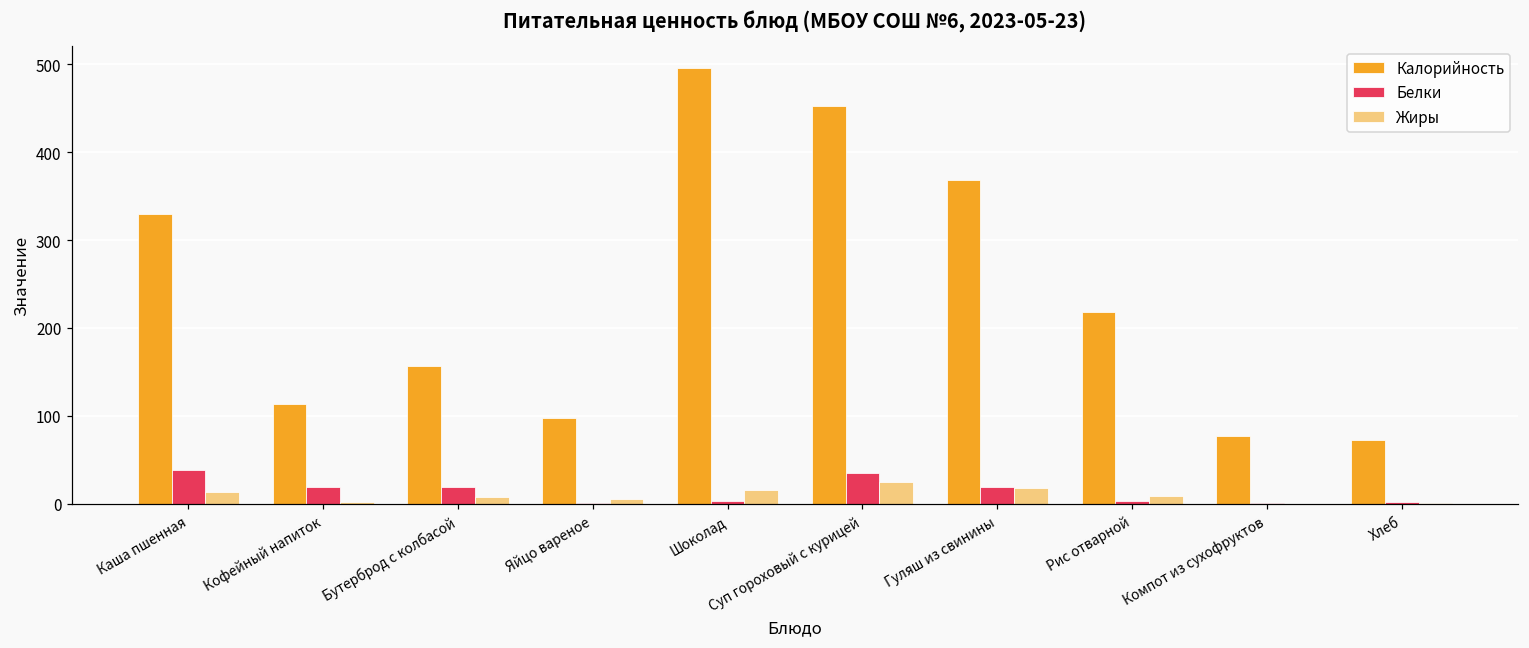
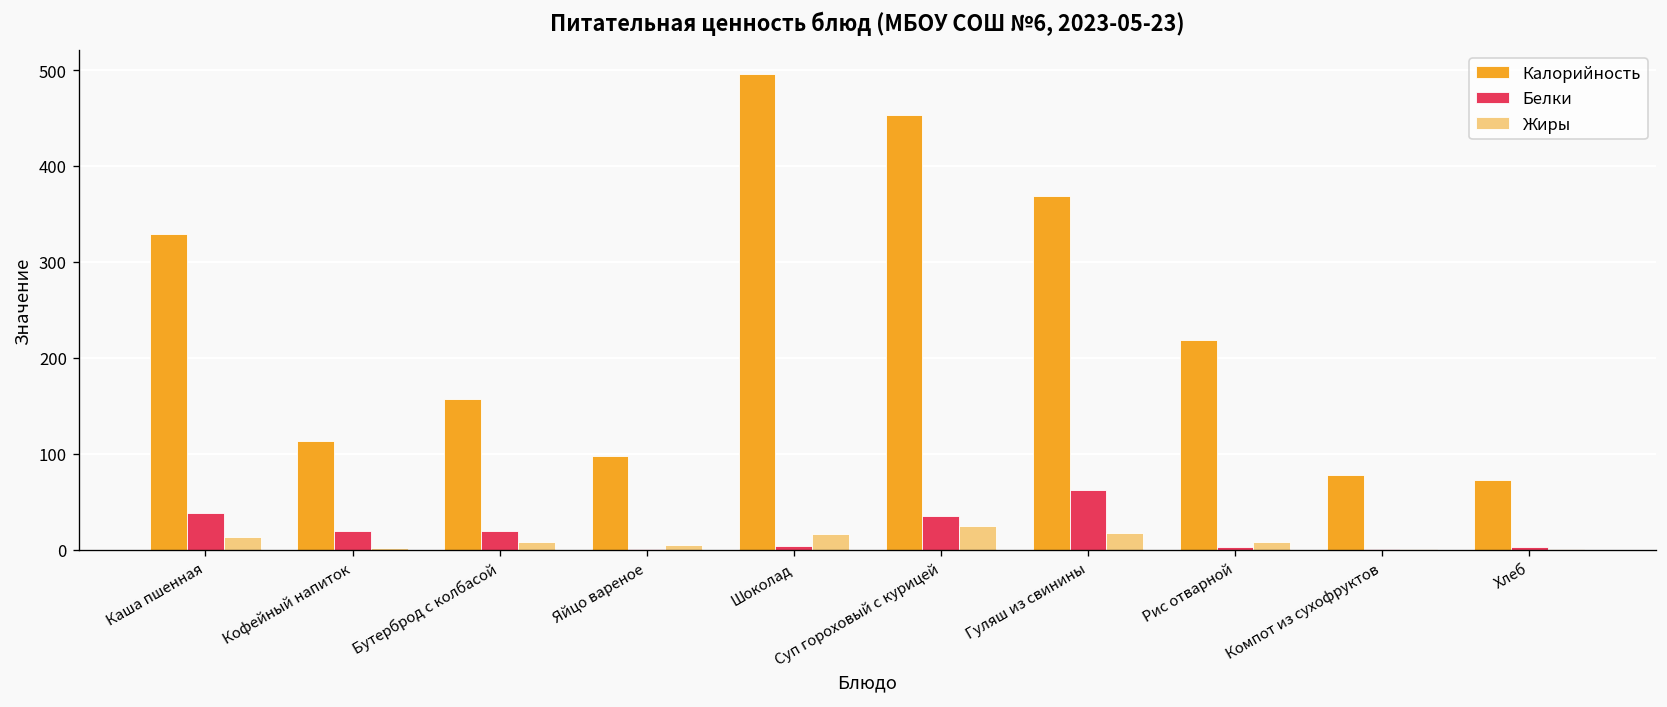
  {
    "Калорийность": {
      "Каша пшенная": 330,
      "Кофейный напиток": 110,
      "Бутерброд с колбасой": 160,
      "Яйцо вареное": 100,
      "Шоколад": 500,
      "Суп гороховый с курицей": 450,
      "Гуляш из свинины": 370,
      "Рис отварной": 220,
      "Компот из сухофруктов": 80,
      "Хлеб": 70
    },
    "Белки": {
      "Каша пшенная": 40,
      "Кофейный напиток": 20,
      "Бутерброд с колбасой": 20,
      "Шоколад": 0,
      "Суп гороховый с курицей": 40,
-     "Гуляш из свинины": 20
+     "Гуляш из свинины": 60
    },
    "Жиры": {
      "Каша пшенная": 10,
      "Бутерброд с колбасой": 10,
      "Яйцо вареное": 10,
      "Шоколад": 20,
      "Суп гороховый с курицей": 20,
      "Гуляш из свинины": 20,
      "Рис отварной": 10
    }
  }
